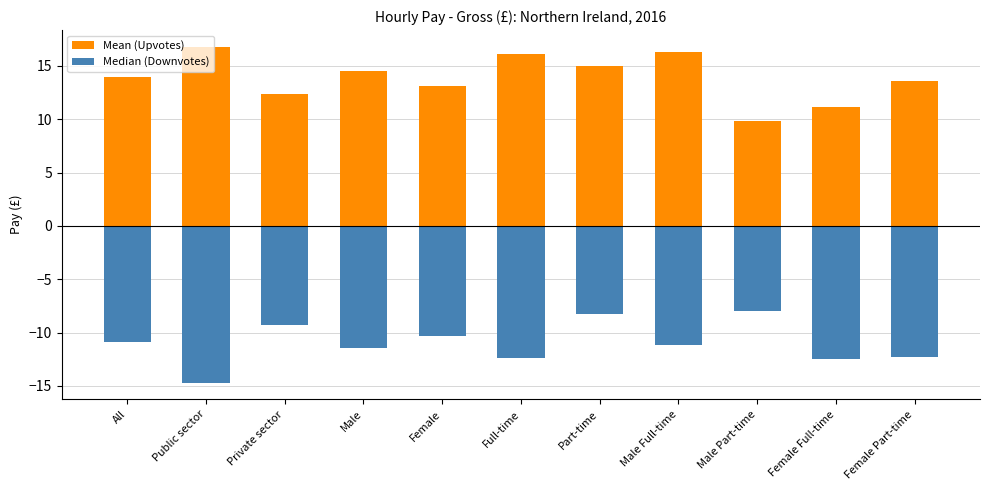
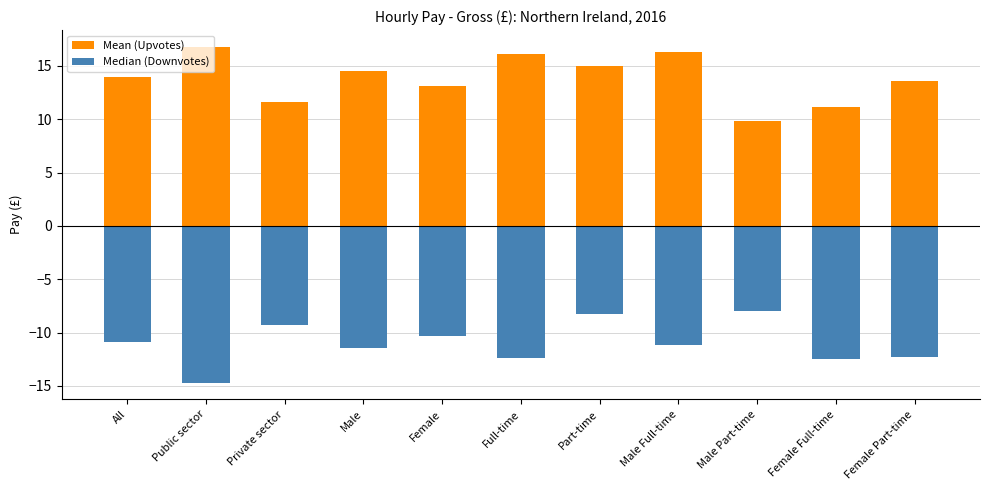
  {
    "Mean (Upvotes)": {
      "All": 13.9,
-     "Private sector": 12.4,
+     "Private sector": 11.6,
      "Male": 14.5,
      "Female": 13.2,
      "Full-time": 16.2,
      "Part-time": 15.0,
      "Male Full-time": 16.3,
      "Male Part-time": 9.8,
      "Female Full-time": 11.1,
      "Female Part-time": 13.6
    },
    "Median (Downvotes)": {
      "All": -10.9,
      "Public sector": -14.7,
      "Private sector": -9.3,
      "Male": -11.4,
      "Female": -10.3,
      "Full-time": -12.4,
      "Part-time": -8.3,
      "Male Full-time": -11.1,
      "Male Part-time": -8.0,
      "Female Full-time": -12.5,
      "Female Part-time": -12.3
    }
  }
